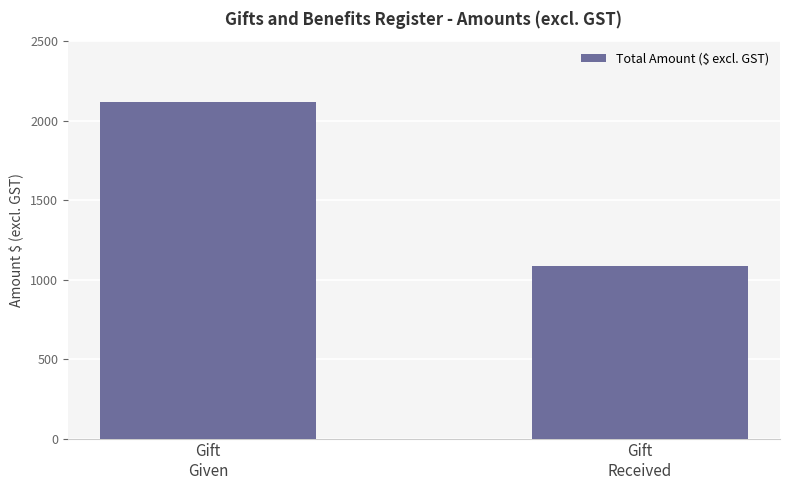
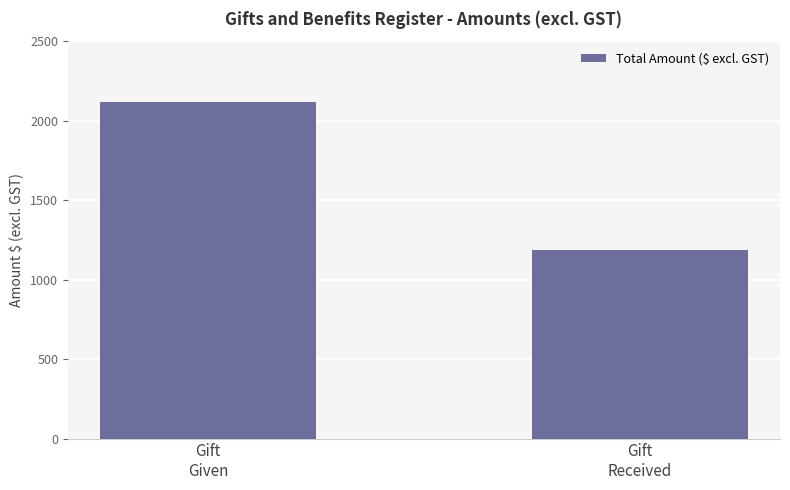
  {
    "Gift Given": 2110,
-   "Gift Received": 1090
+   "Gift Received": 1190
  }
